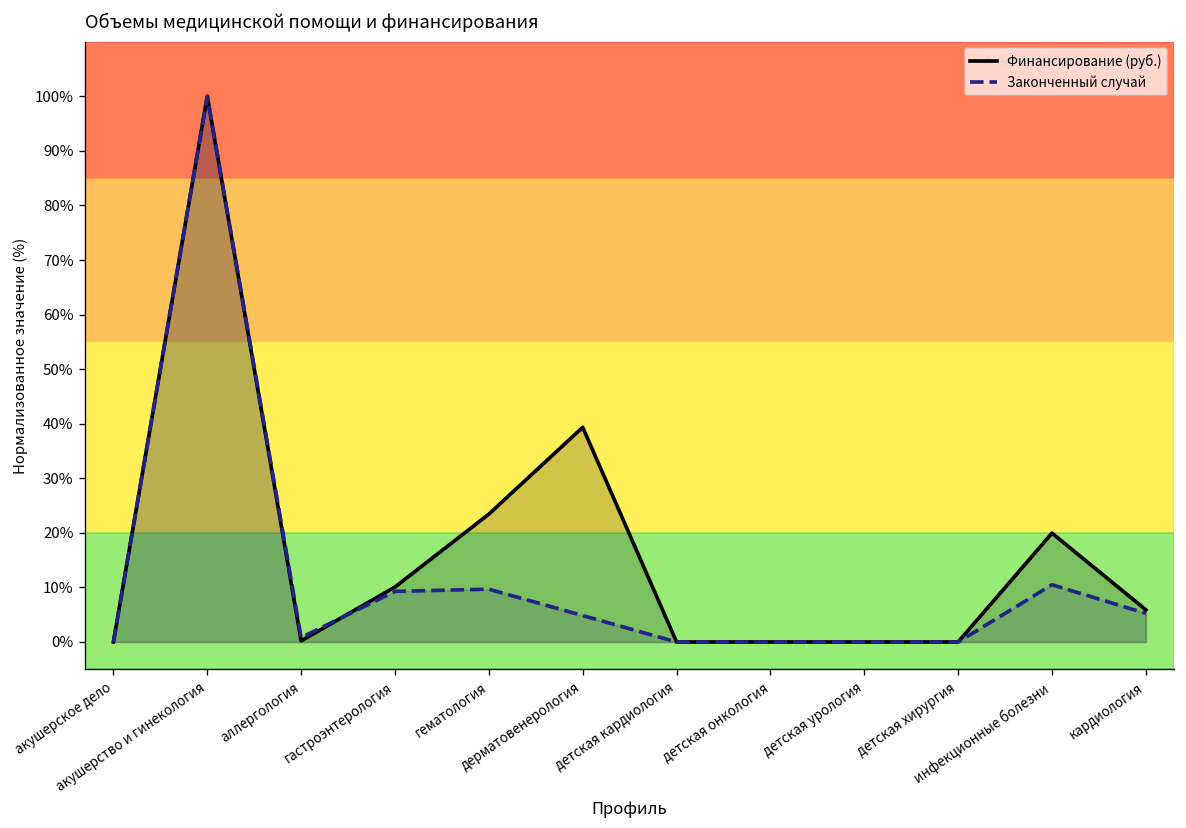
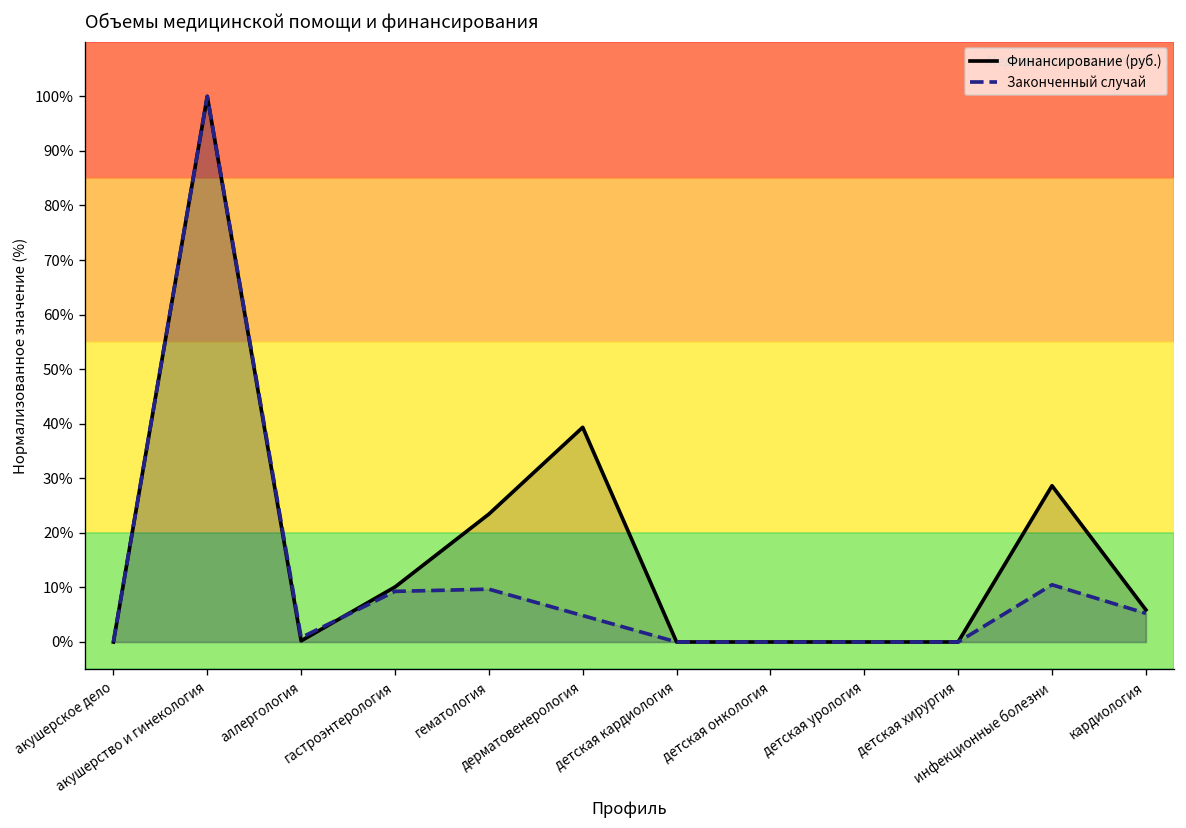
  {
    "Финансирование (руб.)": {
      "аллергология": "0%",
      "гастроэнтерология": "10%",
      "гематология": "23%",
      "дерматовенерология": "39%",
-     "инфекционные болезни": "20%",
+     "инфекционные болезни": "29%",
      "кардиология": "6%"
    },
    "Законченный случай": {
      "аллергология": "1%",
      "гастроэнтерология": "9%",
      "гематология": "10%",
      "дерматовенерология": "5%",
      "инфекционные болезни": "10%",
      "кардиология": "5%"
    }
  }
